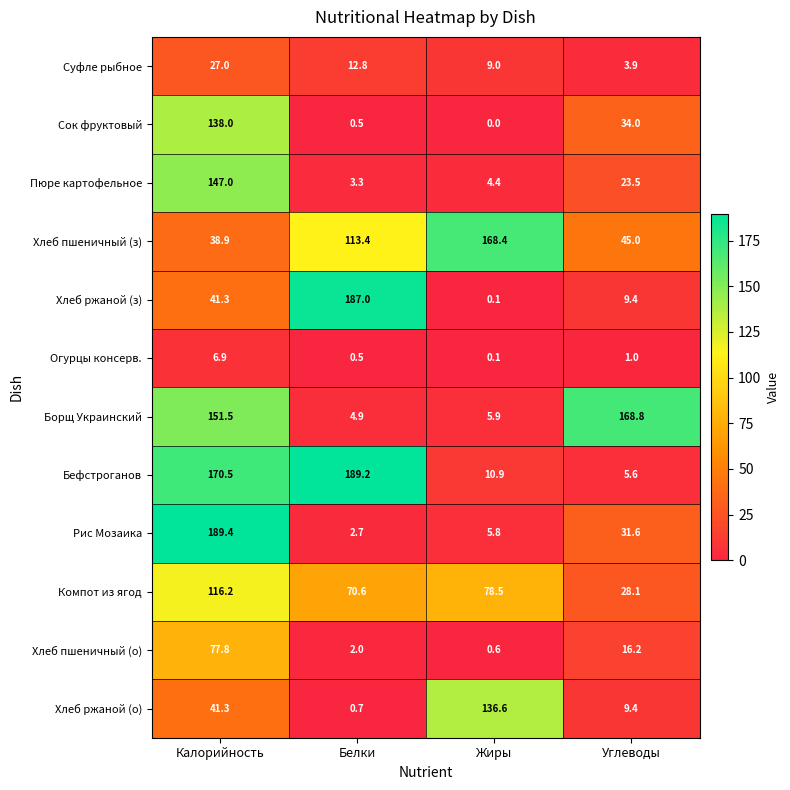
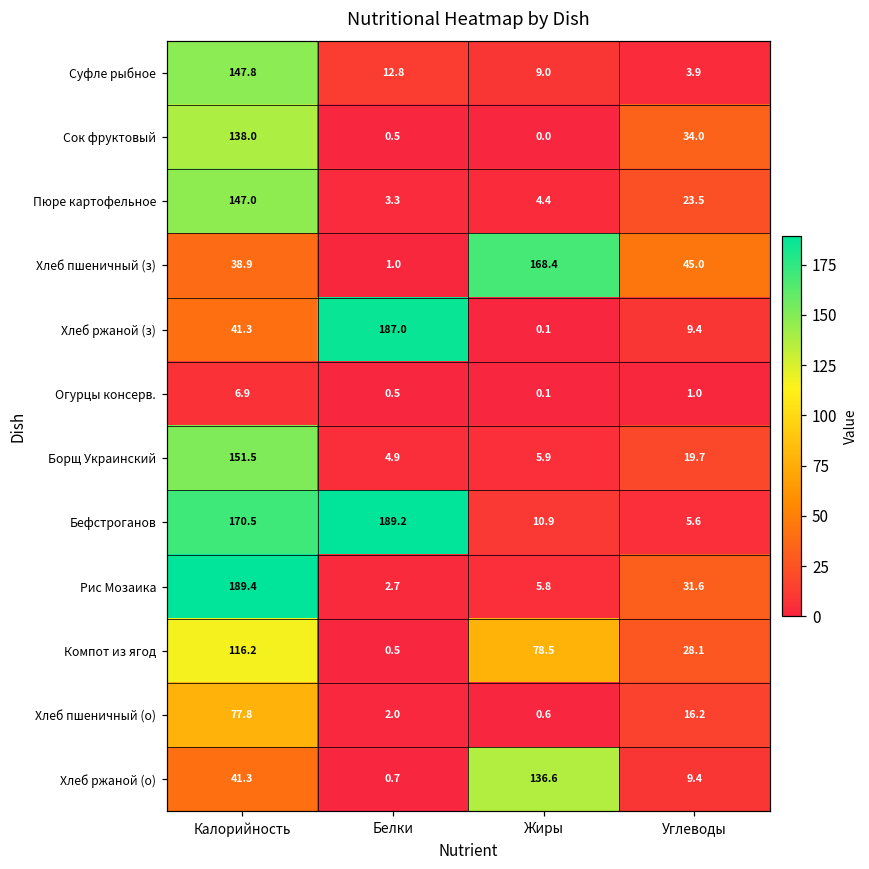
  {
    "Суфле рыбное": {
-     "Калорийность": 27.0,
+     "Калорийность": 147.8,
      "Белки": 12.8,
      "Жиры": 9.0,
      "Углеводы": 3.9
    },
    "Сок фруктовый": {
      "Калорийность": 138.0,
      "Белки": 0.5,
      "Жиры": 0.0,
      "Углеводы": 34.0
    },
    "Пюре картофельное": {
      "Калорийность": 147.0,
      "Белки": 3.3,
      "Жиры": 4.4,
      "Углеводы": 23.5
    },
    "Хлеб пшеничный (з)": {
      "Калорийность": 38.9,
-     "Белки": 113.4,
+     "Белки": 1.0,
      "Жиры": 168.4,
      "Углеводы": 45.0
    },
    "Хлеб ржаной (з)": {
      "Калорийность": 41.3,
      "Белки": 187.0,
      "Жиры": 0.1,
      "Углеводы": 9.4
    },
    "Огурцы консерв.": {
      "Калорийность": 6.9,
      "Белки": 0.5,
      "Жиры": 0.1,
      "Углеводы": 1.0
    },
    "Борщ Украинский": {
      "Калорийность": 151.5,
      "Белки": 4.9,
      "Жиры": 5.9,
-     "Углеводы": 168.8
+     "Углеводы": 19.7
    },
    "Бефстроганов": {
      "Калорийность": 170.5,
      "Белки": 189.2,
      "Жиры": 10.9,
      "Углеводы": 5.6
    },
    "Рис Мозаика": {
      "Калорийность": 189.4,
      "Белки": 2.7,
      "Жиры": 5.8,
      "Углеводы": 31.6
    },
    "Компот из ягод": {
      "Калорийность": 116.2,
-     "Белки": 70.6,
+     "Белки": 0.5,
      "Жиры": 78.5,
      "Углеводы": 28.1
    },
    "Хлеб пшеничный (о)": {
      "Калорийность": 77.8,
      "Белки": 2.0,
      "Жиры": 0.6,
      "Углеводы": 16.2
    },
    "Хлеб ржаной (о)": {
      "Калорийность": 41.3,
      "Белки": 0.7,
      "Жиры": 136.6,
      "Углеводы": 9.4
    }
  }
